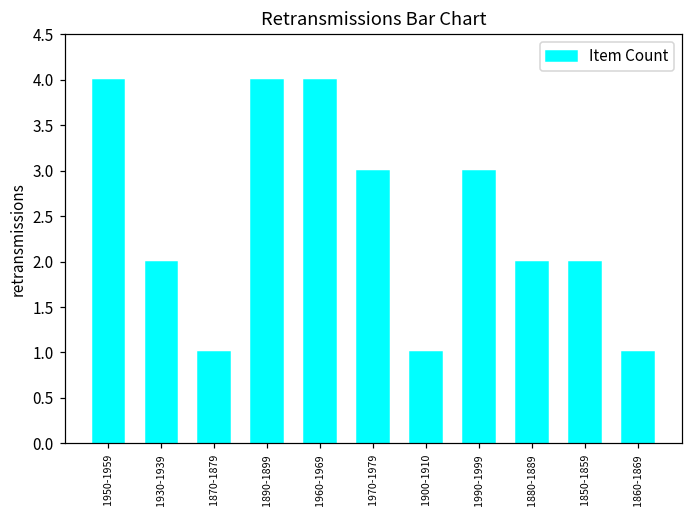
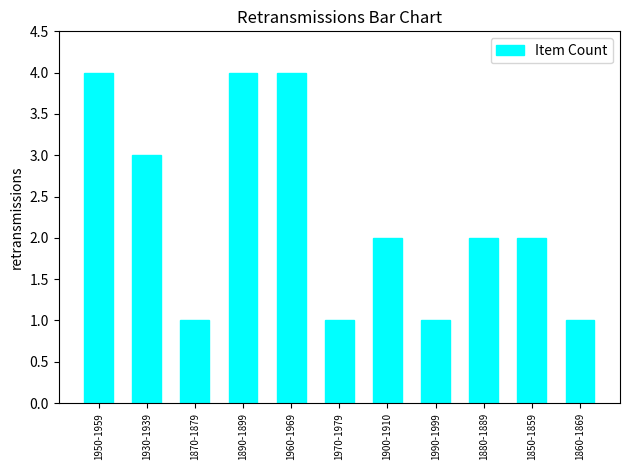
  {
    "1950-1959": 4,
-   "1930-1939": 2,
+   "1930-1939": 3,
    "1870-1879": 1,
    "1890-1899": 4,
    "1960-1969": 4,
-   "1970-1979": 3,
-   "1900-1910": 1,
-   "1990-1999": 3,
+   "1970-1979": 1,
+   "1900-1910": 2,
+   "1990-1999": 1,
    "1880-1889": 2,
    "1850-1859": 2,
    "1860-1869": 1
  }
